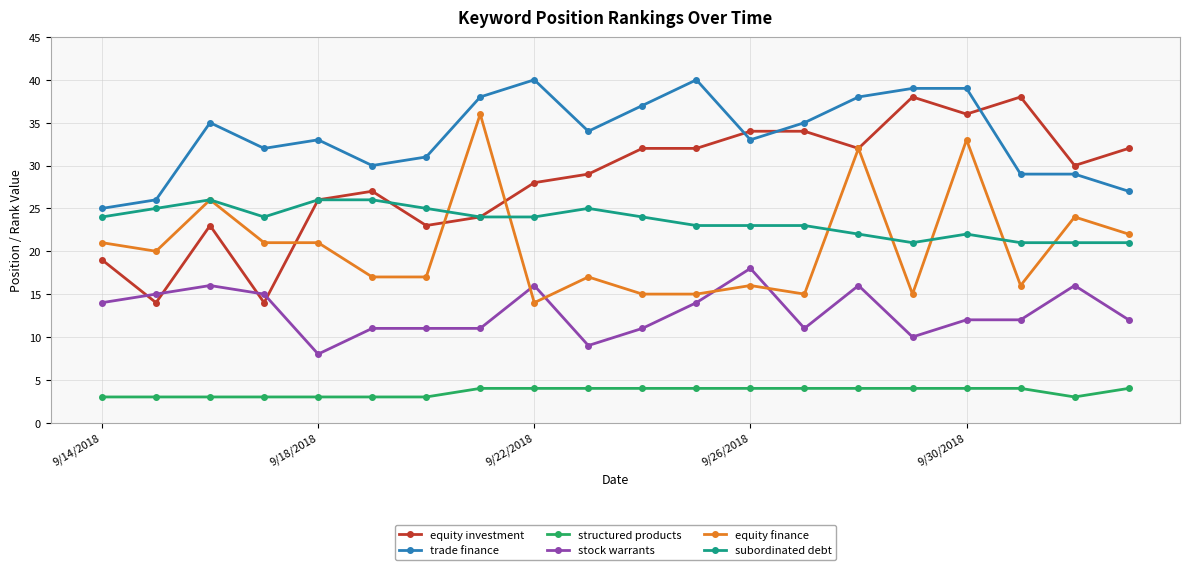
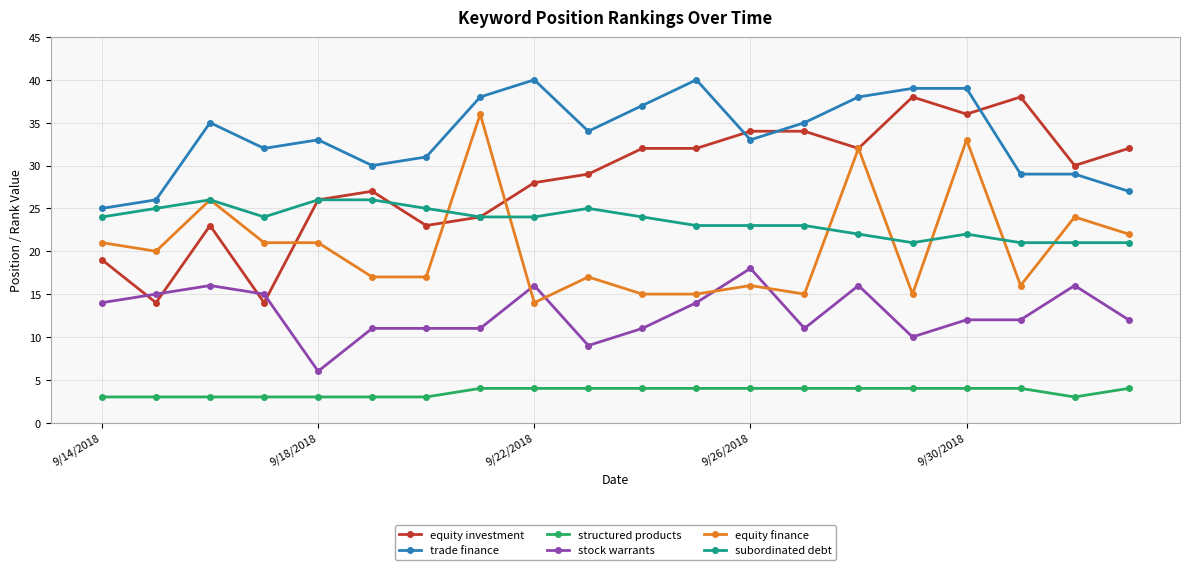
  {
    "equity investment": {
      "9/14/2018": 19,
      "9/22/2018": 28,
      "9/26/2018": 34,
      "9/30/2018": 36
    },
    "trade finance": {
      "9/14/2018": 25,
      "9/18/2018": 33,
      "9/22/2018": 40,
      "9/26/2018": 33,
      "9/30/2018": 39
    },
    "stock warrants": {
      "9/14/2018": 14,
-     "9/18/2018": 8,
+     "9/18/2018": 6,
      "9/22/2018": 16,
      "9/26/2018": 18,
      "9/30/2018": 12
    },
    "equity finance": {
      "9/14/2018": 21,
      "9/18/2018": 21,
      "9/22/2018": 14,
      "9/26/2018": 16,
      "9/30/2018": 33
    }
  }
